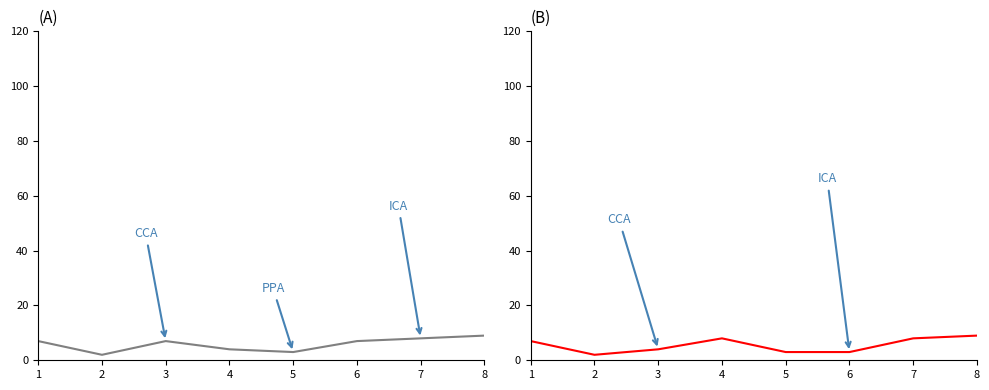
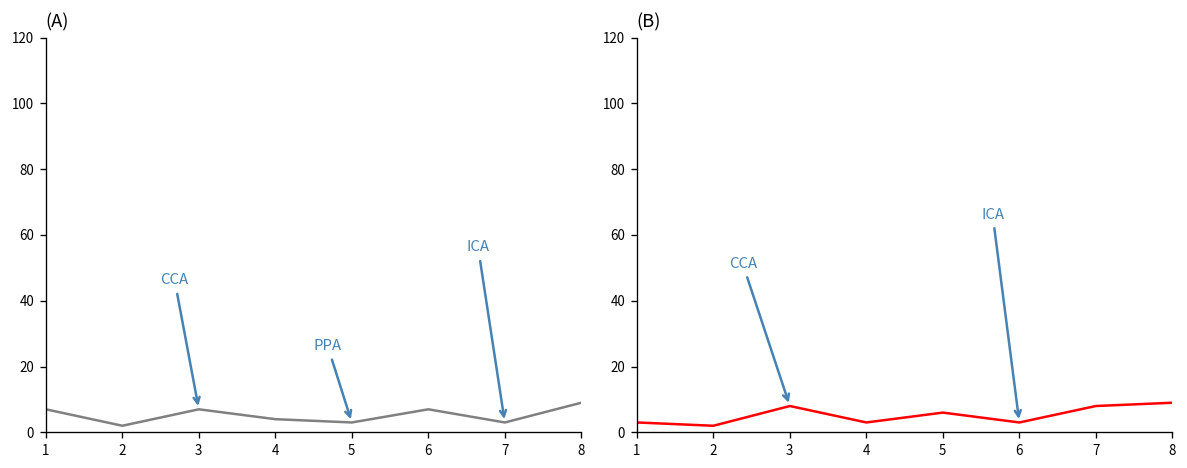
  {
    "(A)": {
      "1": 7,
      "2": 2,
      "3": 7,
      "4": 4,
      "5": 3,
      "6": 7,
-     "7": 8,
+     "7": 3,
      "8": 9
    },
    "(B)": {
-     "1": 7,
+     "1": 3,
      "2": 2,
-     "3": 4,
-     "4": 8,
-     "5": 3,
+     "3": 8,
+     "4": 3,
+     "5": 6,
      "6": 3,
      "7": 8,
      "8": 9
    }
  }
